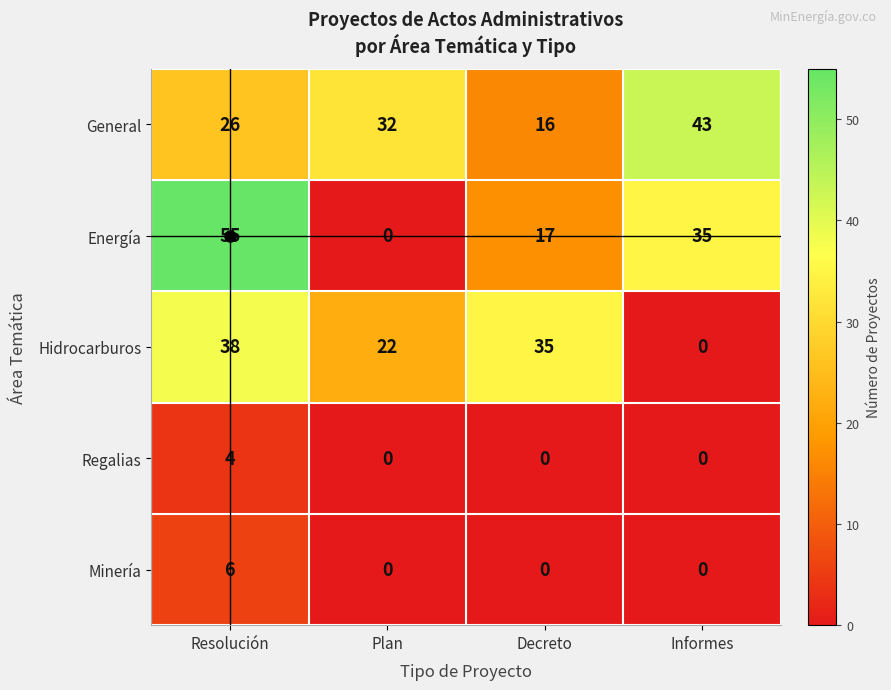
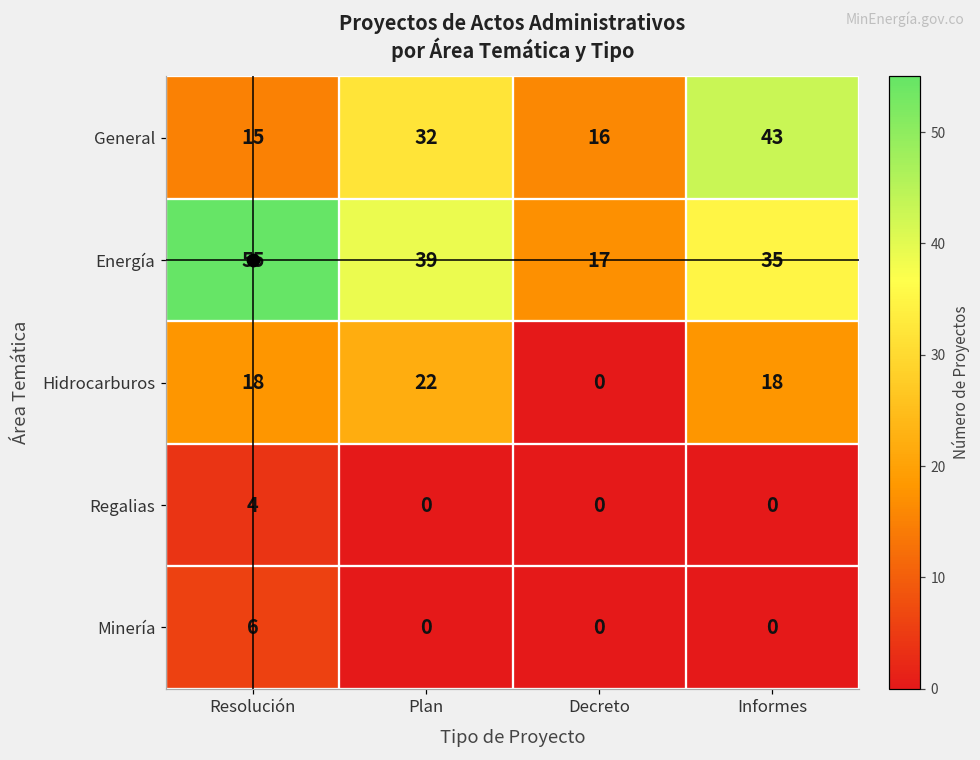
  {
    "General": {
-     "Resolución": 26,
+     "Resolución": 15,
      "Plan": 32,
      "Decreto": 16,
      "Informes": 43
    },
    "Energía": {
-     "Plan": 0,
+     "Plan": 39,
      "Decreto": 17,
      "Informes": 35
    },
    "Hidrocarburos": {
-     "Resolución": 38,
+     "Resolución": 18,
      "Plan": 22,
-     "Decreto": 35,
-     "Informes": 0
+     "Decreto": 0,
+     "Informes": 18
    },
    "Regalias": {
      "Resolución": 4,
      "Plan": 0,
      "Decreto": 0,
      "Informes": 0
    },
    "Minería": {
      "Resolución": 6,
      "Plan": 0,
      "Decreto": 0,
      "Informes": 0
    }
  }
